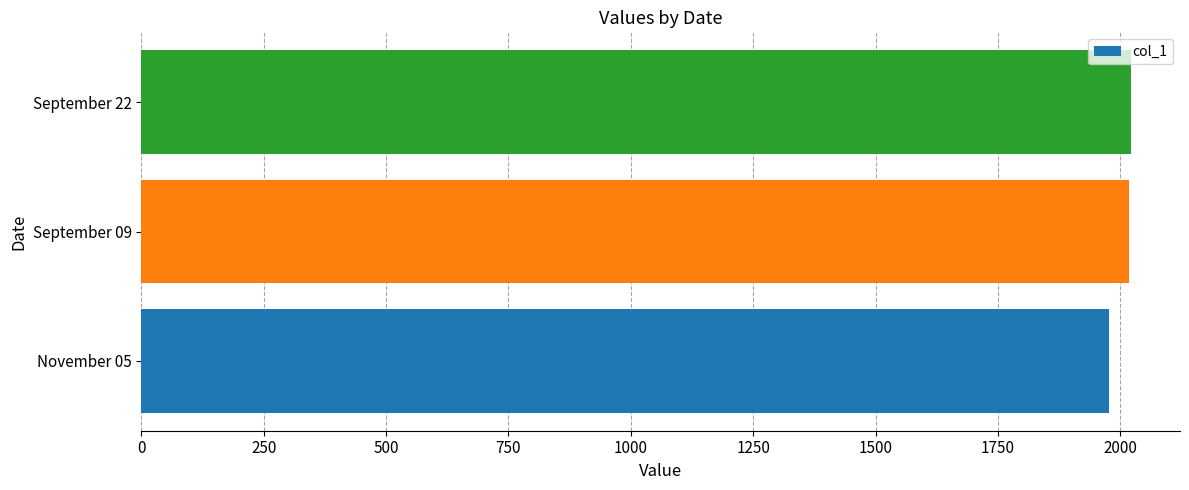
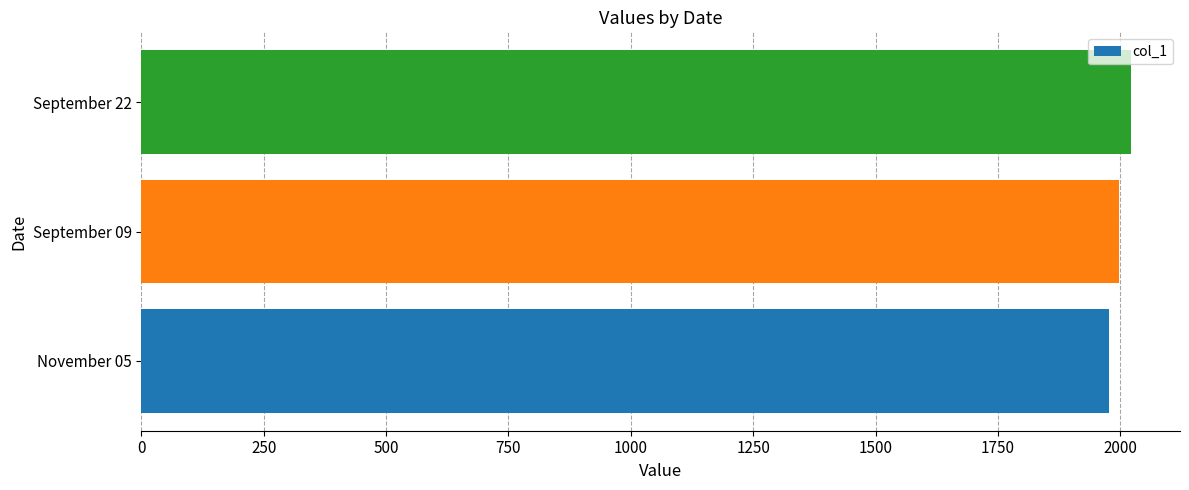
  {
    "September 22": 2020,
-   "September 09": 2020,
+   "September 09": 2000,
    "November 05": 1980
  }
